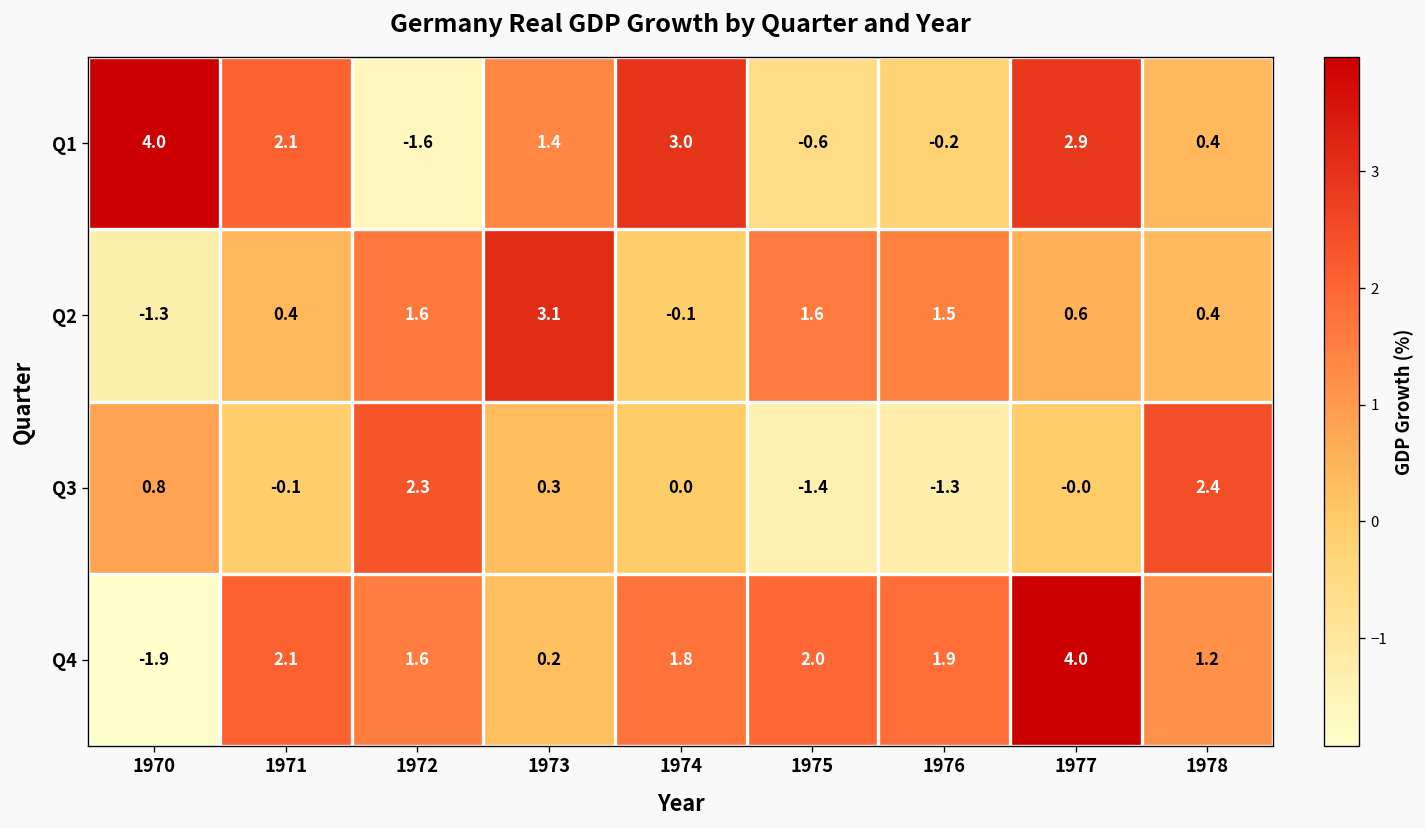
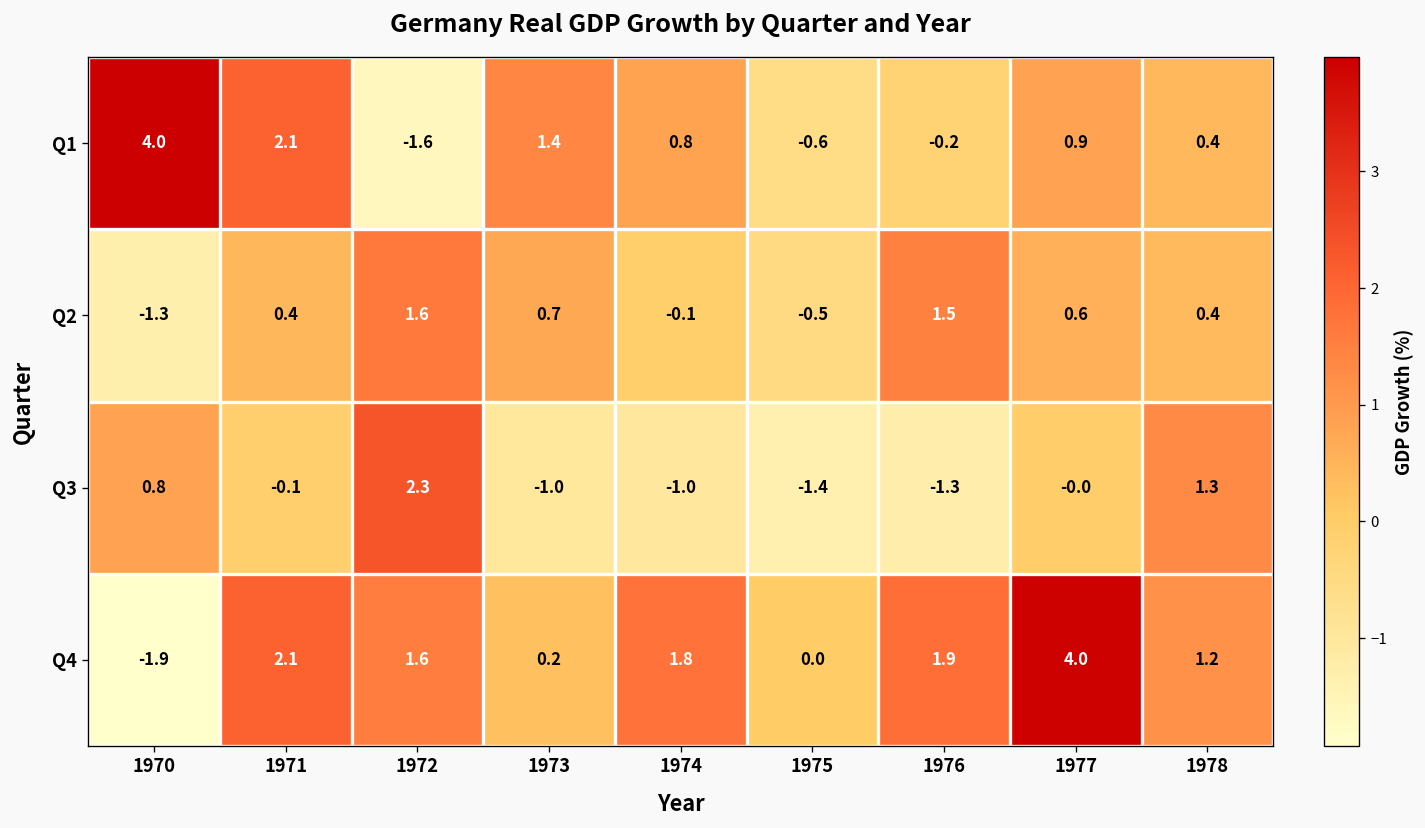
  {
    "Q1": {
      "1970": 4.0,
      "1971": 2.1,
      "1972": -1.6,
      "1973": 1.4,
-     "1974": 3.0,
+     "1974": 0.8,
      "1975": -0.6,
      "1976": -0.2,
-     "1977": 2.9,
+     "1977": 0.9,
      "1978": 0.4
    },
    "Q2": {
      "1970": -1.3,
      "1971": 0.4,
      "1972": 1.6,
-     "1973": 3.1,
+     "1973": 0.7,
      "1974": -0.1,
-     "1975": 1.6,
+     "1975": -0.5,
      "1976": 1.5,
      "1977": 0.6,
      "1978": 0.4
    },
    "Q3": {
      "1970": 0.8,
      "1971": -0.1,
      "1972": 2.3,
-     "1973": 0.3,
-     "1974": 0.0,
+     "1973": -1.0,
+     "1974": -1.0,
      "1975": -1.4,
      "1976": -1.3,
      "1977": -0.0,
-     "1978": 2.4
+     "1978": 1.3
    },
    "Q4": {
      "1970": -1.9,
      "1971": 2.1,
      "1972": 1.6,
      "1973": 0.2,
      "1974": 1.8,
-     "1975": 2.0,
+     "1975": 0.0,
      "1976": 1.9,
      "1977": 4.0,
      "1978": 1.2
    }
  }
